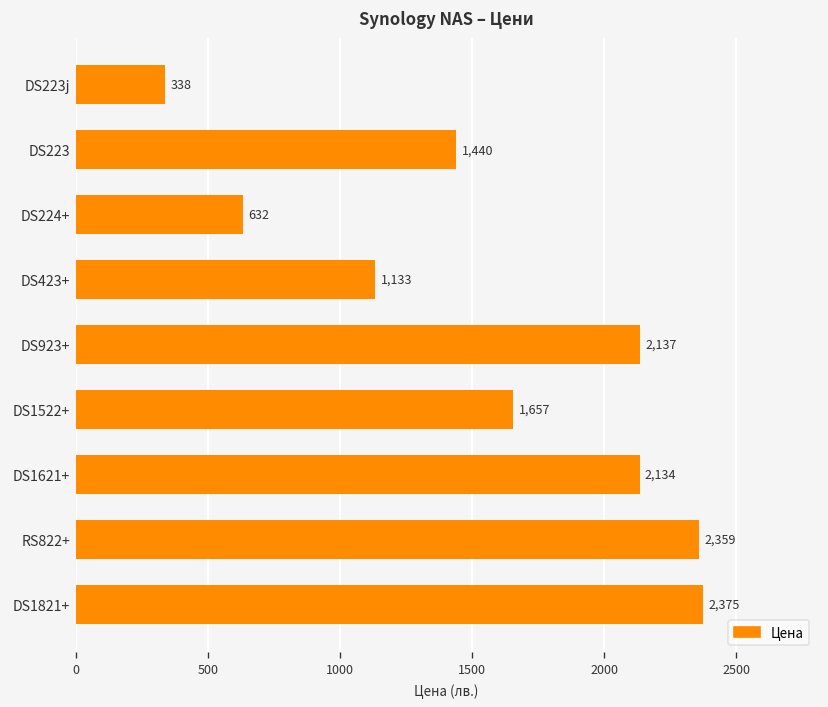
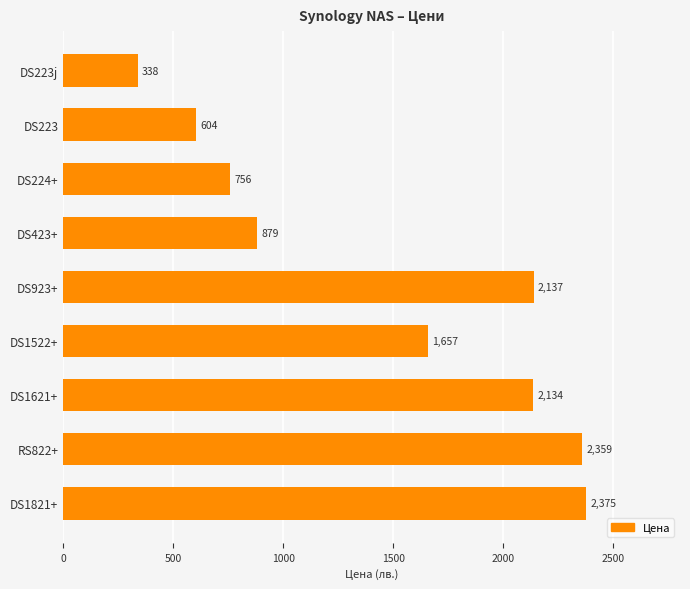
  {
    "DS223j": "338",
-   "DS223": "1,440",
-   "DS224+": "632",
-   "DS423+": "1,133",
+   "DS223": "604",
+   "DS224+": "756",
+   "DS423+": "879",
    "DS923+": "2,137",
    "DS1522+": "1,657",
    "DS1621+": "2,134",
    "RS822+": "2,359",
    "DS1821+": "2,375"
  }
